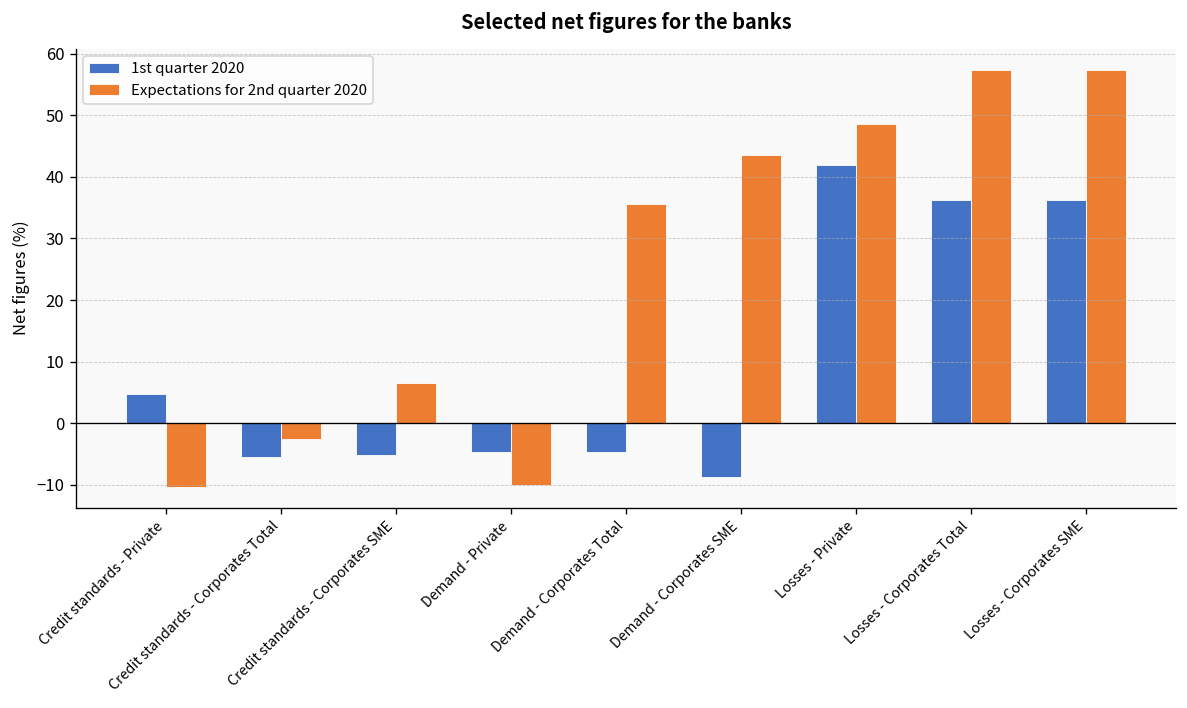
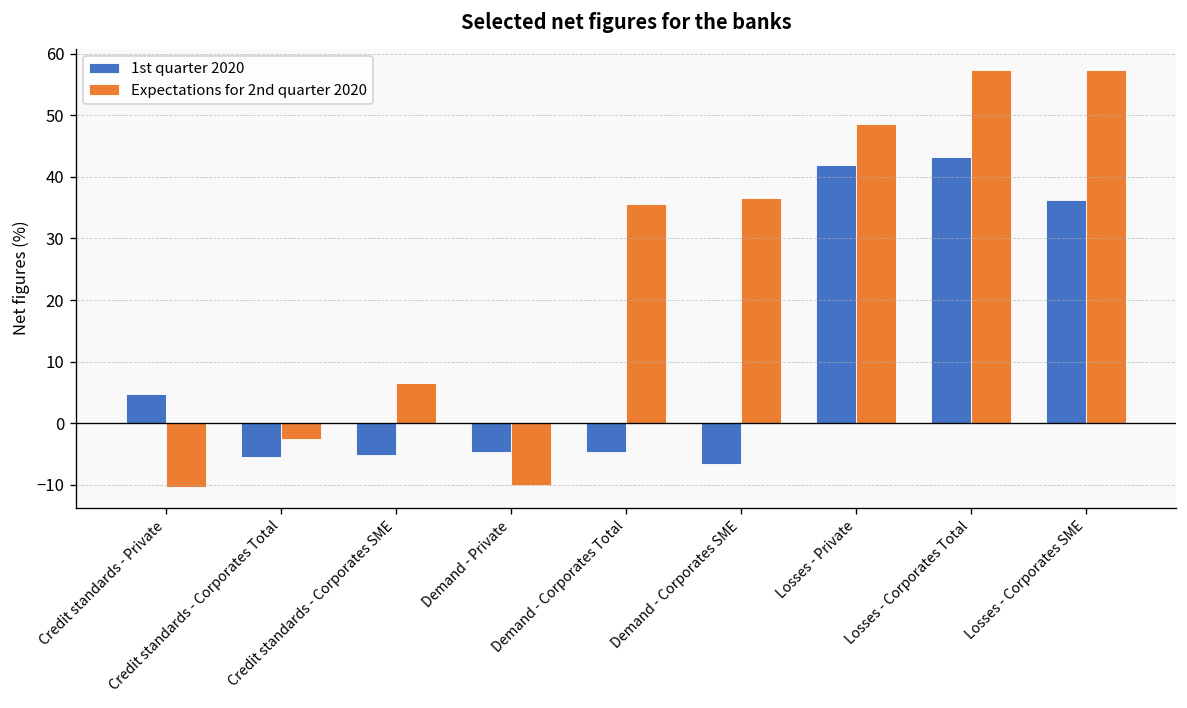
  {
    "1st quarter 2020": {
      "Credit standards - Private": 5,
      "Credit standards - Corporates Total": -6,
      "Credit standards - Corporates SME": -5,
      "Demand - Private": -5,
      "Demand - Corporates Total": -5,
-     "Demand - Corporates SME": -9,
+     "Demand - Corporates SME": -7,
      "Losses - Private": 42,
-     "Losses - Corporates Total": 36,
+     "Losses - Corporates Total": 43,
      "Losses - Corporates SME": 36
    },
    "Expectations for 2nd quarter 2020": {
      "Credit standards - Private": -10,
      "Credit standards - Corporates Total": -3,
      "Credit standards - Corporates SME": 7,
      "Demand - Private": -10,
      "Demand - Corporates Total": 36,
-     "Demand - Corporates SME": 44,
+     "Demand - Corporates SME": 37,
      "Losses - Private": 49,
      "Losses - Corporates Total": 57,
      "Losses - Corporates SME": 57
    }
  }
